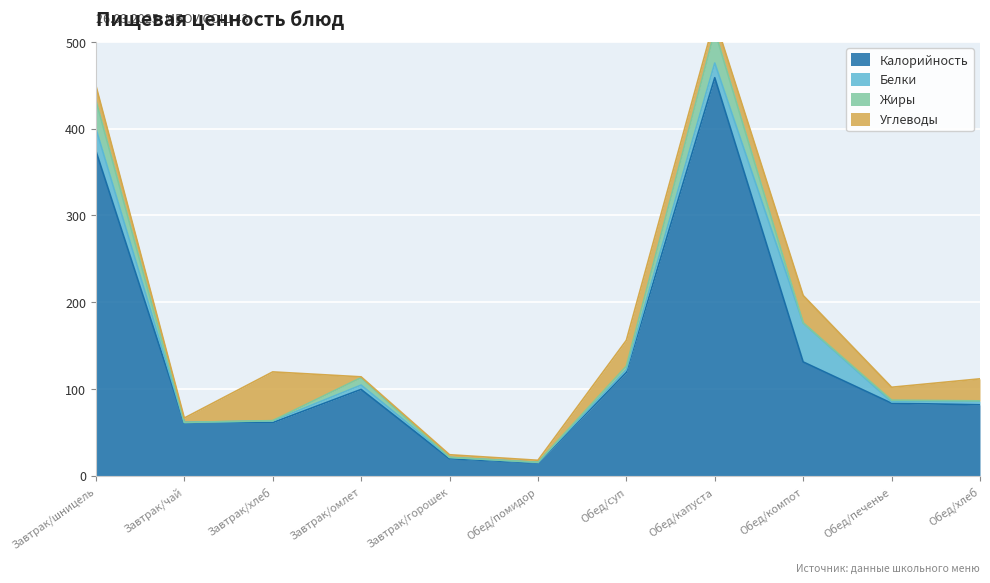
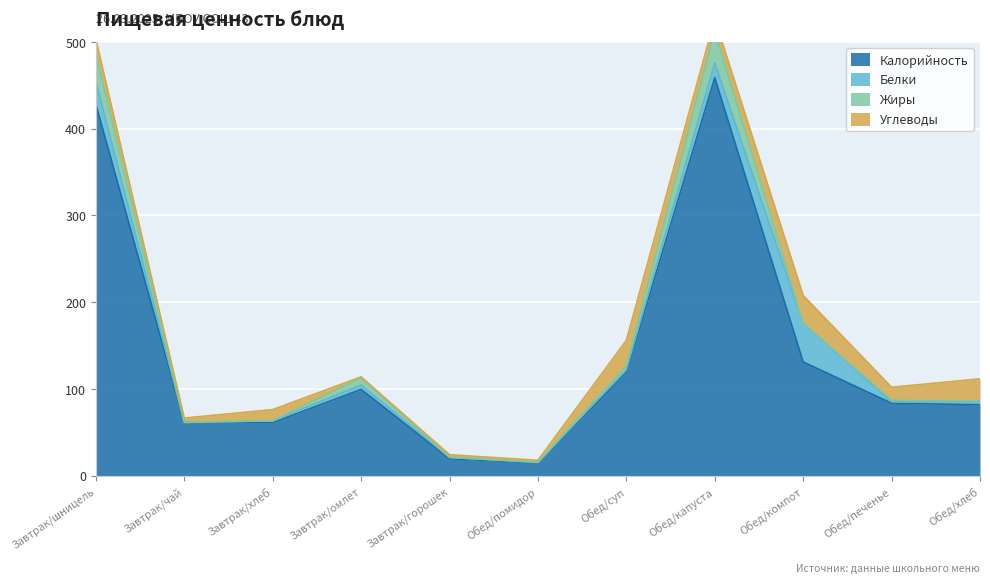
  {
    "Калорийность": {
-     "Завтрак/шницель": 370,
+     "Завтрак/шницель": 430,
      "Завтрак/омлет": 100,
      "Обед/суп": 120,
      "Обед/капуста": 460,
      "Обед/компот": 130,
      "Обед/хлеб": 80
    },
    "Белки": {
      "Завтрак/шницель": 30,
      "Завтрак/омлет": 10,
      "Обед/суп": 0,
      "Обед/капуста": 20
    },
    "Жиры": {
      "Завтрак/шницель": 30,
      "Обед/суп": 0
    },
    "Углеводы": {
      "Завтрак/чай": 10,
-     "Завтрак/хлеб": 60,
+     "Завтрак/хлеб": 10,
      "Завтрак/горошек": 0,
      "Обед/суп": 30,
      "Обед/компот": 30,
      "Обед/печенье": 10,
      "Обед/хлеб": 30
    }
  }
